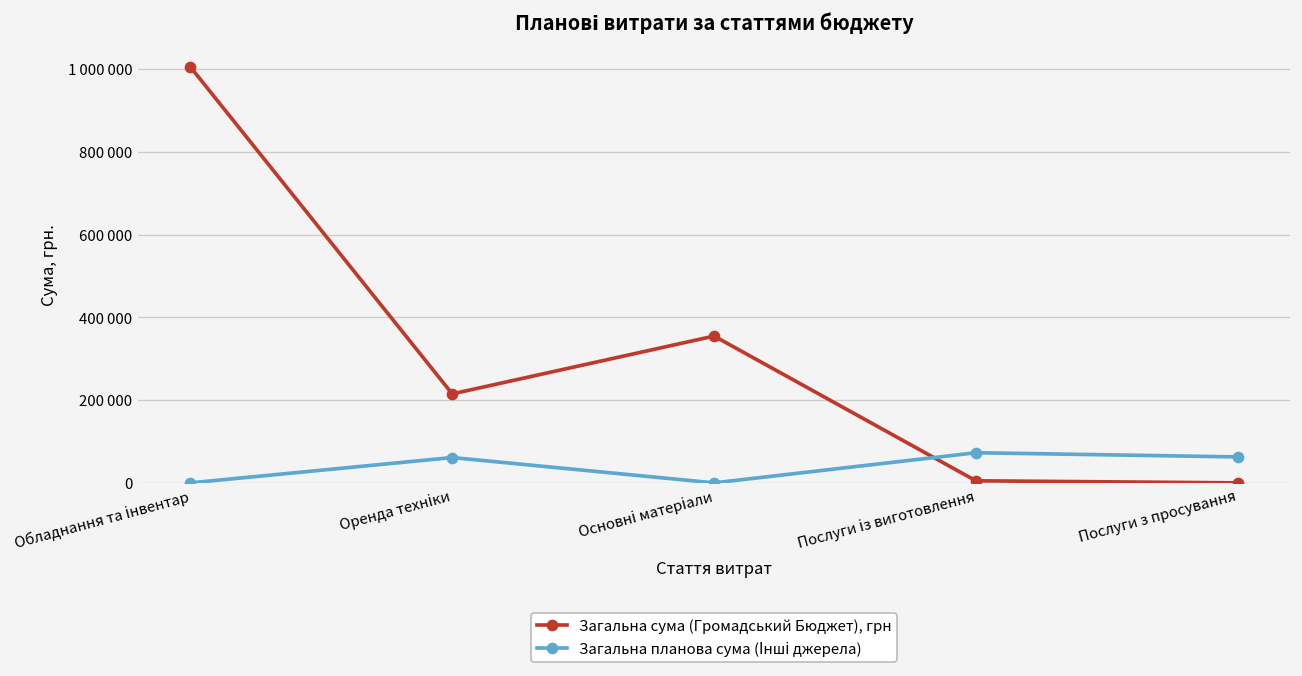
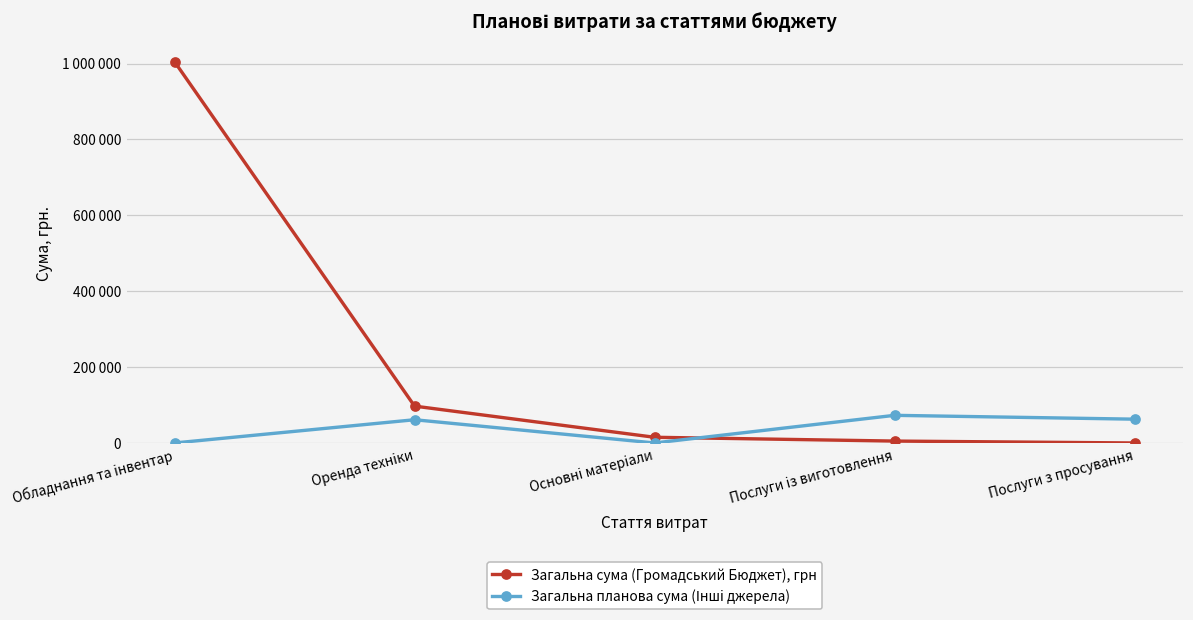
  {
    "Загальна сума (Громадський Бюджет), грн": {
      "Обладнання та інвентар": 1010000,
-     "Оренда техніки": 220000,
-     "Основні матеріали": 350000,
+     "Оренда техніки": 100000,
+     "Основні матеріали": 20000,
      "Послуги із виготовлення": 10000,
      "Послуги з просування": 0
    },
    "Загальна планова сума (Інші джерела)": {
      "Обладнання та інвентар": 0,
      "Оренда техніки": 60000,
      "Основні матеріали": 0,
      "Послуги із виготовлення": 70000,
      "Послуги з просування": 60000
    }
  }
